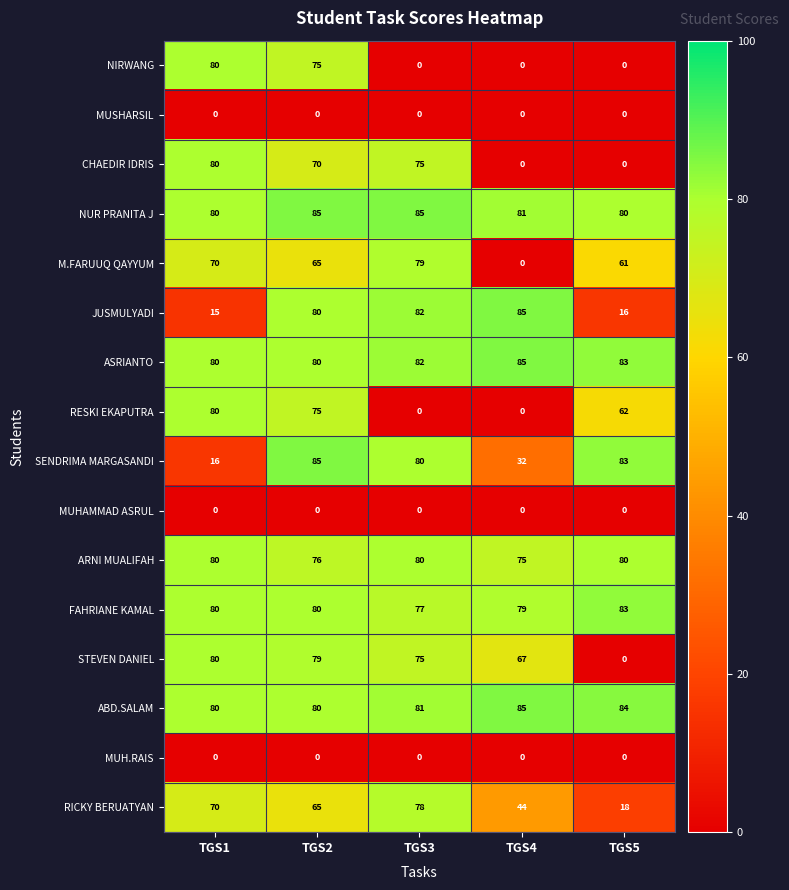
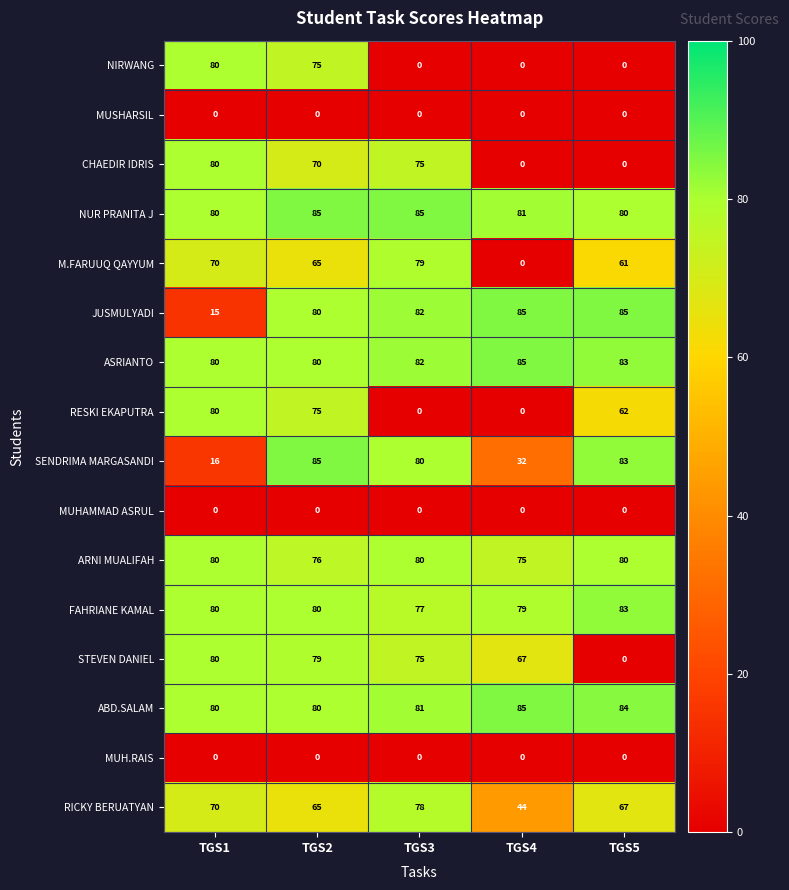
  {
    "NIRWANG": {
      "TGS1": 80,
      "TGS2": 75,
      "TGS3": 0,
      "TGS4": 0,
      "TGS5": 0
    },
    "MUSHARSIL": {
      "TGS1": 0,
      "TGS2": 0,
      "TGS3": 0,
      "TGS4": 0,
      "TGS5": 0
    },
    "CHAEDIR IDRIS": {
      "TGS1": 80,
      "TGS2": 70,
      "TGS3": 75,
      "TGS4": 0,
      "TGS5": 0
    },
    "NUR PRANITA J": {
      "TGS1": 80,
      "TGS2": 85,
      "TGS3": 85,
      "TGS4": 81,
      "TGS5": 80
    },
    "M.FARUUQ QAYYUM": {
      "TGS1": 70,
      "TGS2": 65,
      "TGS3": 79,
      "TGS4": 0,
      "TGS5": 61
    },
    "JUSMULYADI": {
      "TGS1": 15,
      "TGS2": 80,
      "TGS3": 82,
      "TGS4": 85,
-     "TGS5": 16
+     "TGS5": 85
    },
    "ASRIANTO": {
      "TGS1": 80,
      "TGS2": 80,
      "TGS3": 82,
      "TGS4": 85,
      "TGS5": 83
    },
    "RESKI EKAPUTRA": {
      "TGS1": 80,
      "TGS2": 75,
      "TGS3": 0,
      "TGS4": 0,
      "TGS5": 62
    },
    "SENDRIMA MARGASANDI": {
      "TGS1": 16,
      "TGS2": 85,
      "TGS3": 80,
      "TGS4": 32,
      "TGS5": 83
    },
    "MUHAMMAD ASRUL": {
      "TGS1": 0,
      "TGS2": 0,
      "TGS3": 0,
      "TGS4": 0,
      "TGS5": 0
    },
    "ARNI MUALIFAH": {
      "TGS1": 80,
      "TGS2": 76,
      "TGS3": 80,
      "TGS4": 75,
      "TGS5": 80
    },
    "FAHRIANE KAMAL": {
      "TGS1": 80,
      "TGS2": 80,
      "TGS3": 77,
      "TGS4": 79,
      "TGS5": 83
    },
    "STEVEN DANIEL": {
      "TGS1": 80,
      "TGS2": 79,
      "TGS3": 75,
      "TGS4": 67,
      "TGS5": 0
    },
    "ABD.SALAM": {
      "TGS1": 80,
      "TGS2": 80,
      "TGS3": 81,
      "TGS4": 85,
      "TGS5": 84
    },
    "MUH.RAIS": {
      "TGS1": 0,
      "TGS2": 0,
      "TGS3": 0,
      "TGS4": 0,
      "TGS5": 0
    },
    "RICKY BERUATYAN": {
      "TGS1": 70,
      "TGS2": 65,
      "TGS3": 78,
      "TGS4": 44,
-     "TGS5": 18
+     "TGS5": 67
    }
  }
